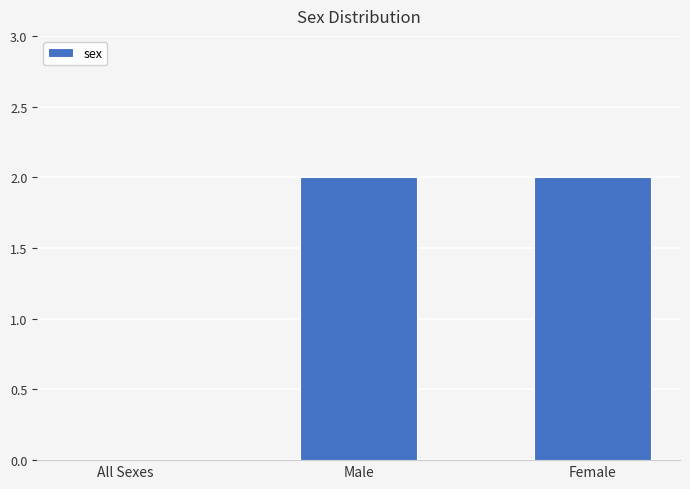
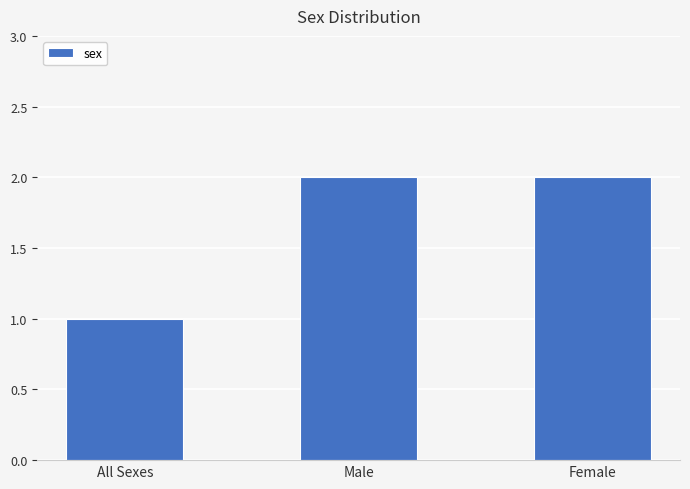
  {
-   "All Sexes": 0,
+   "All Sexes": 1,
    "Male": 2,
    "Female": 2
  }
